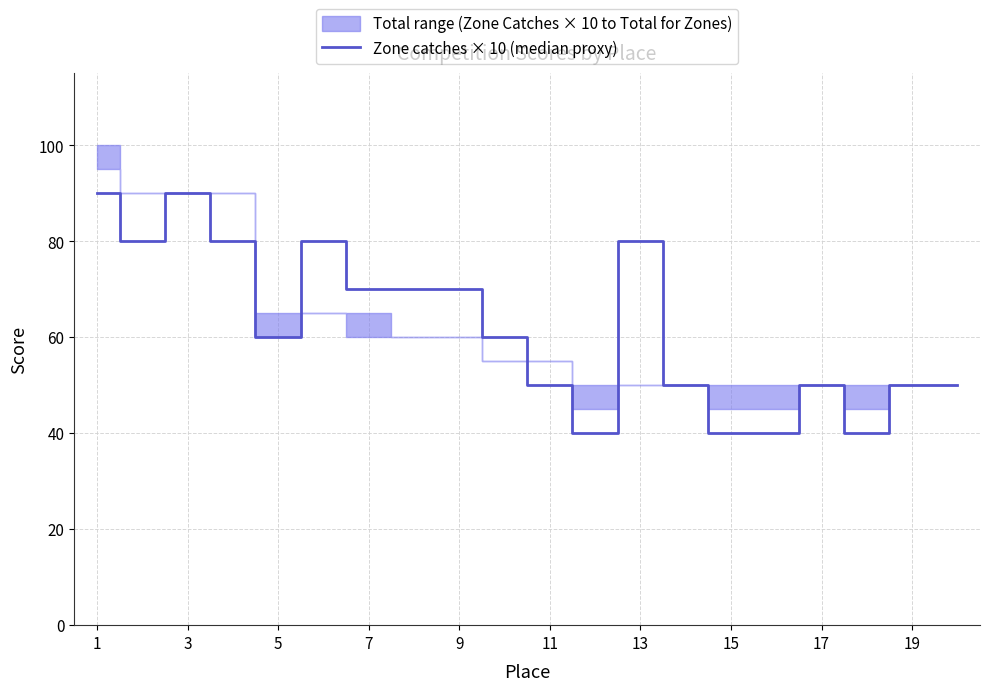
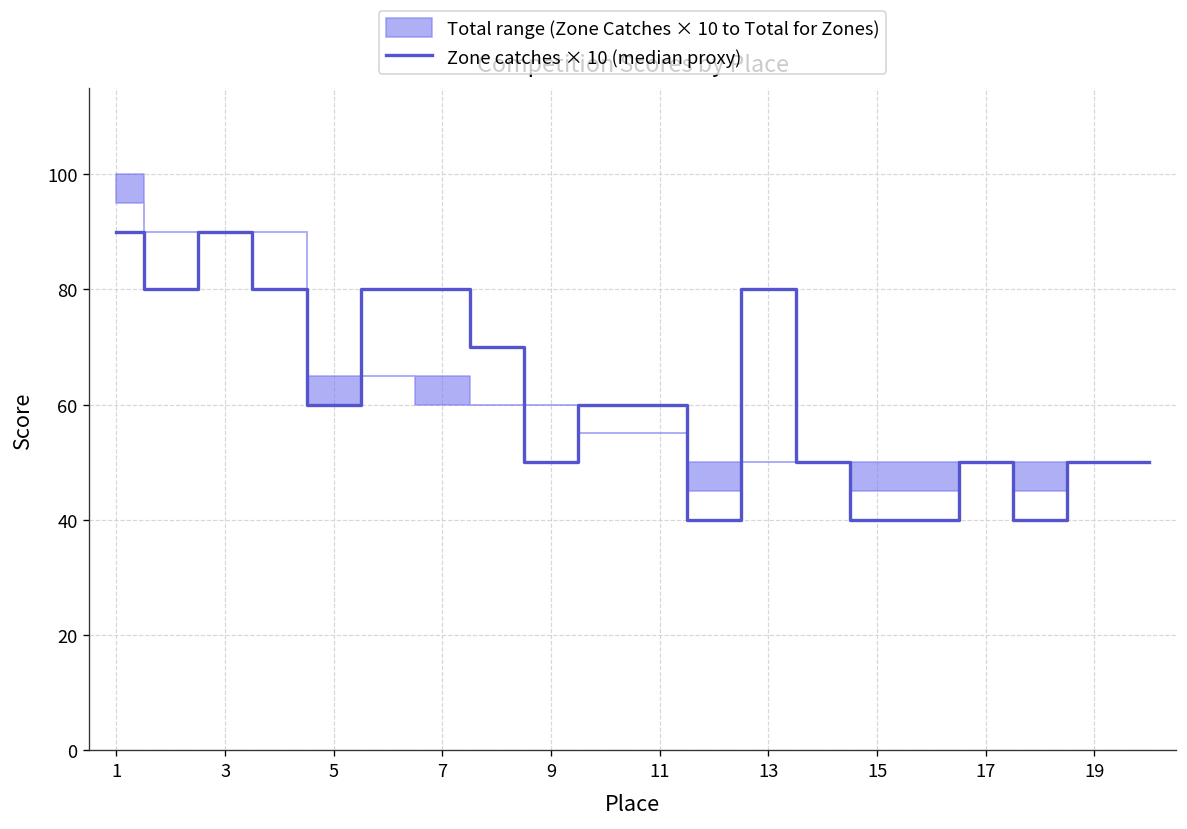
  {
    "Zone catches × 10 (median proxy)": {
      "1": 90,
      "3": 90,
      "5": 60,
-     "7": 70,
-     "9": 70,
-     "11": 50,
+     "7": 80,
+     "9": 50,
+     "11": 60,
      "13": 80,
      "15": 40,
      "17": 50,
      "19": 50
    }
  }
